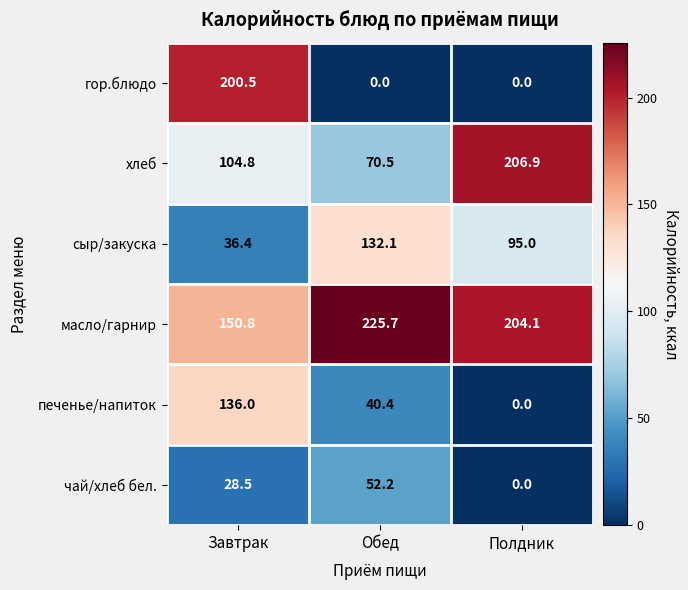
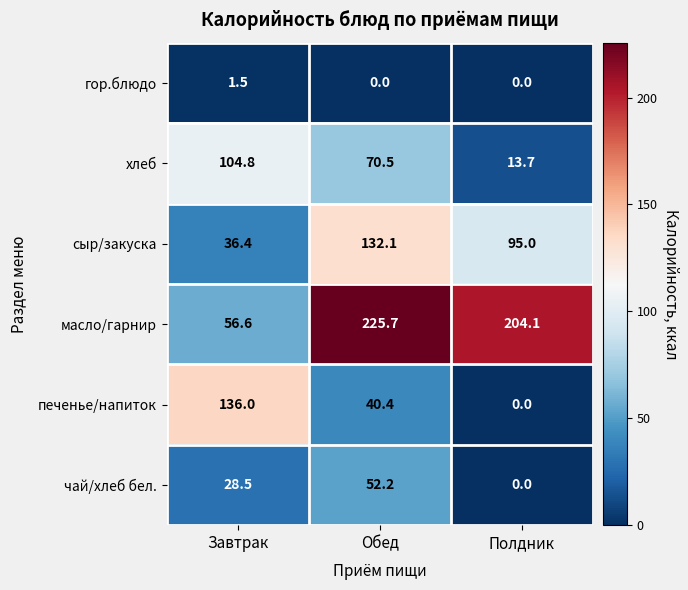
  {
    "гор.блюдо": {
-     "Завтрак": 200.5,
+     "Завтрак": 1.5,
      "Обед": 0.0,
      "Полдник": 0.0
    },
    "хлеб": {
      "Завтрак": 104.8,
      "Обед": 70.5,
-     "Полдник": 206.9
+     "Полдник": 13.7
    },
    "сыр/закуска": {
      "Завтрак": 36.4,
      "Обед": 132.1,
      "Полдник": 95.0
    },
    "масло/гарнир": {
-     "Завтрак": 150.8,
+     "Завтрак": 56.6,
      "Обед": 225.7,
      "Полдник": 204.1
    },
    "печенье/напиток": {
      "Завтрак": 136.0,
      "Обед": 40.4,
      "Полдник": 0.0
    },
    "чай/хлеб бел.": {
      "Завтрак": 28.5,
      "Обед": 52.2,
      "Полдник": 0.0
    }
  }
